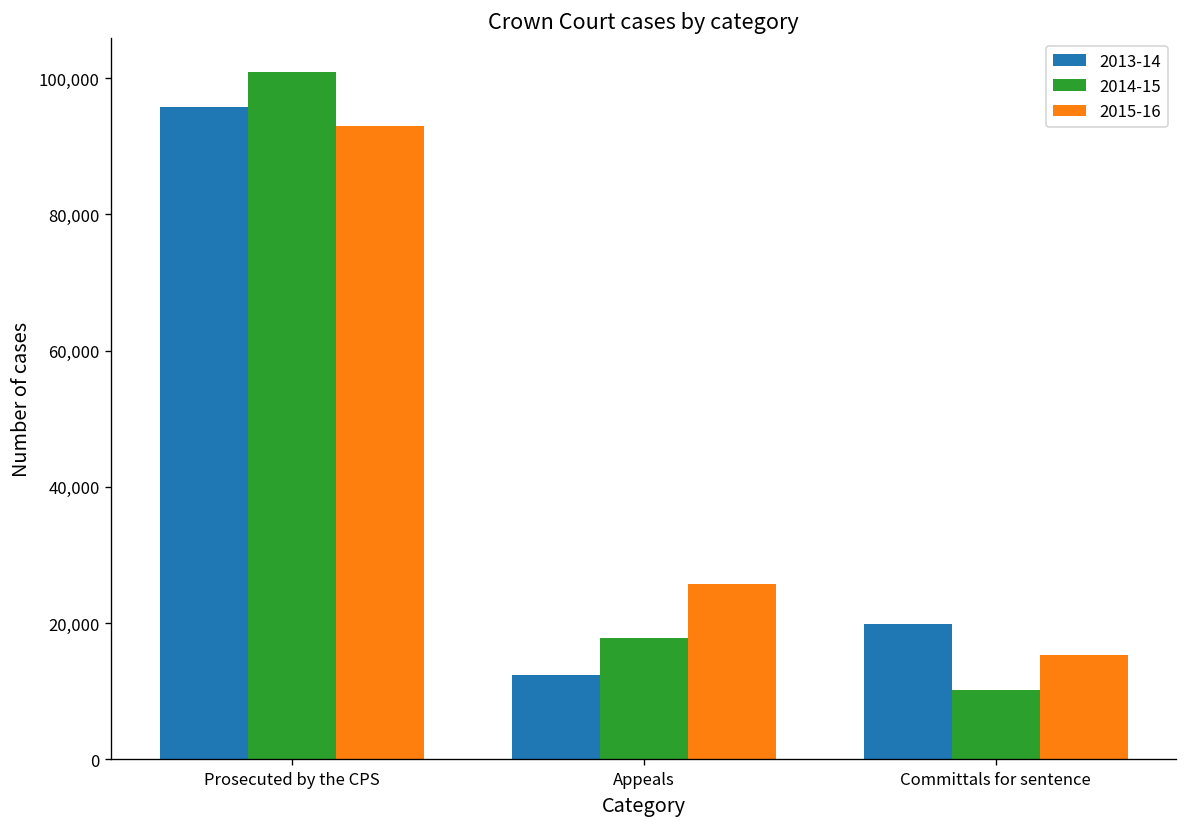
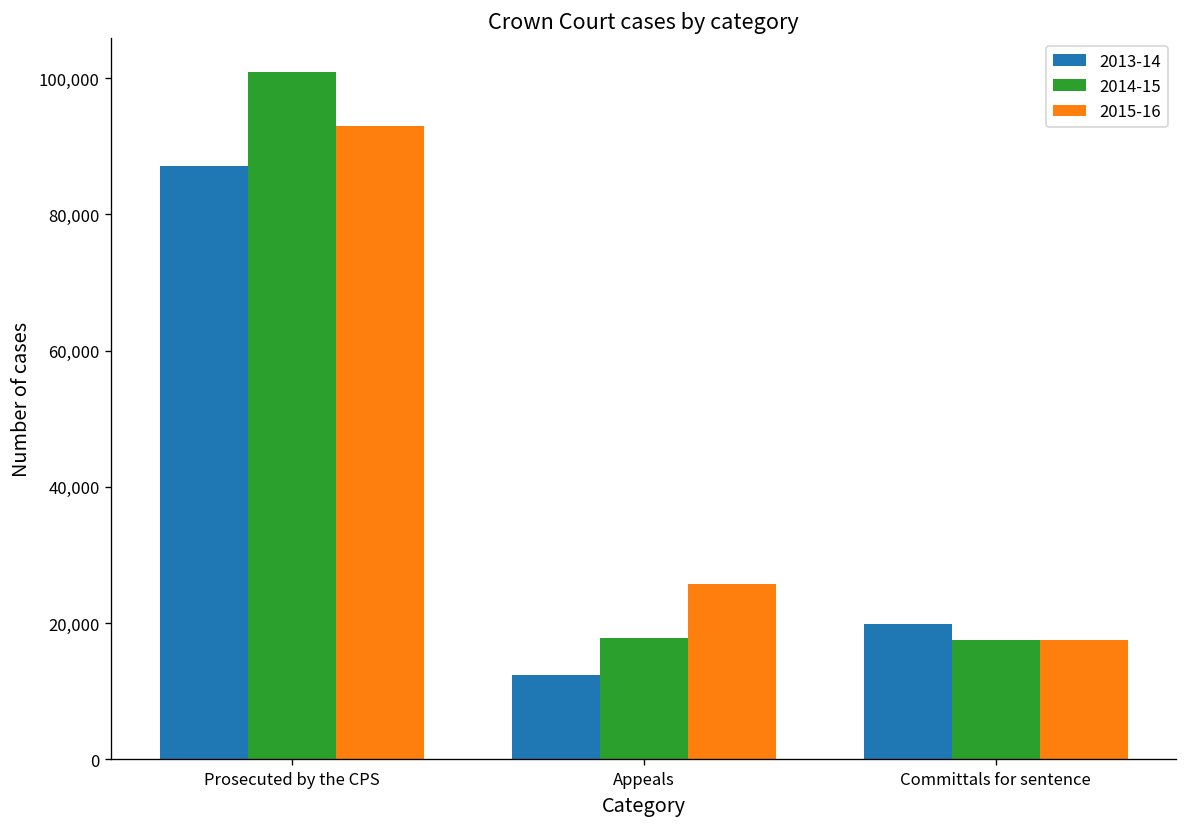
  {
    "2013-14": {
-     "Prosecuted by the CPS": "96,000",
+     "Prosecuted by the CPS": "87,000",
      "Appeals": "12,000",
      "Committals for sentence": "20,000"
    },
    "2014-15": {
      "Prosecuted by the CPS": "101,000",
      "Appeals": "18,000",
-     "Committals for sentence": "10,000"
+     "Committals for sentence": "17,000"
    },
    "2015-16": {
      "Prosecuted by the CPS": "93,000",
      "Appeals": "26,000",
-     "Committals for sentence": "15,000"
+     "Committals for sentence": "18,000"
    }
  }
